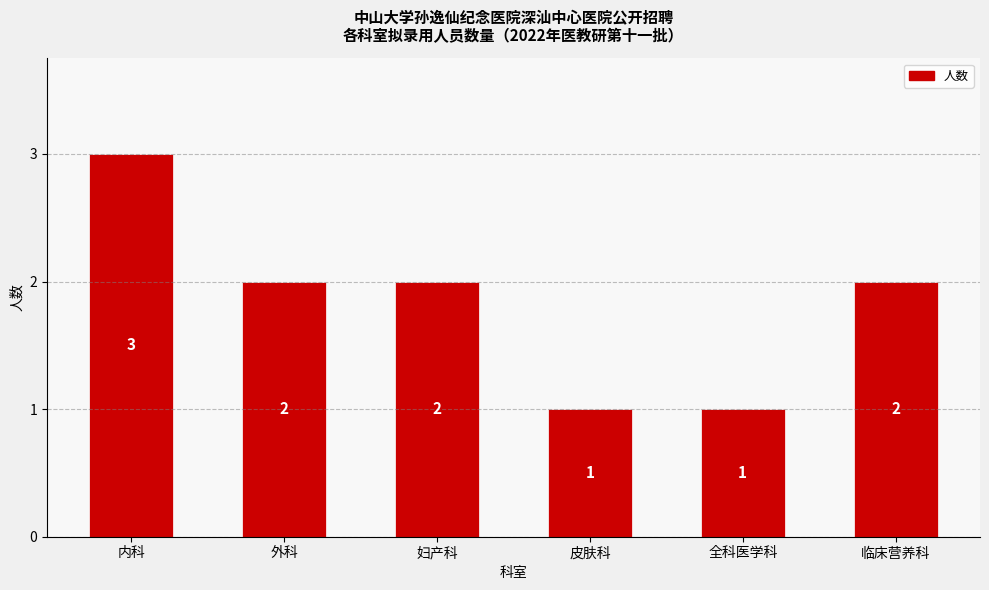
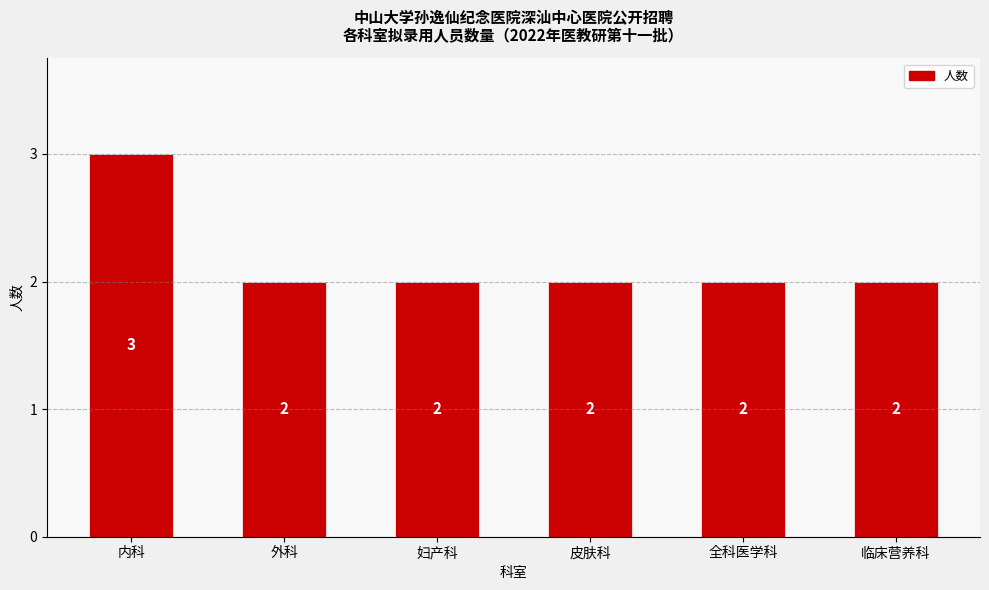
  {
    "内科": 3,
    "外科": 2,
    "妇产科": 2,
-   "皮肤科": 1,
-   "全科医学科": 1,
+   "皮肤科": 2,
+   "全科医学科": 2,
    "临床营养科": 2
  }
